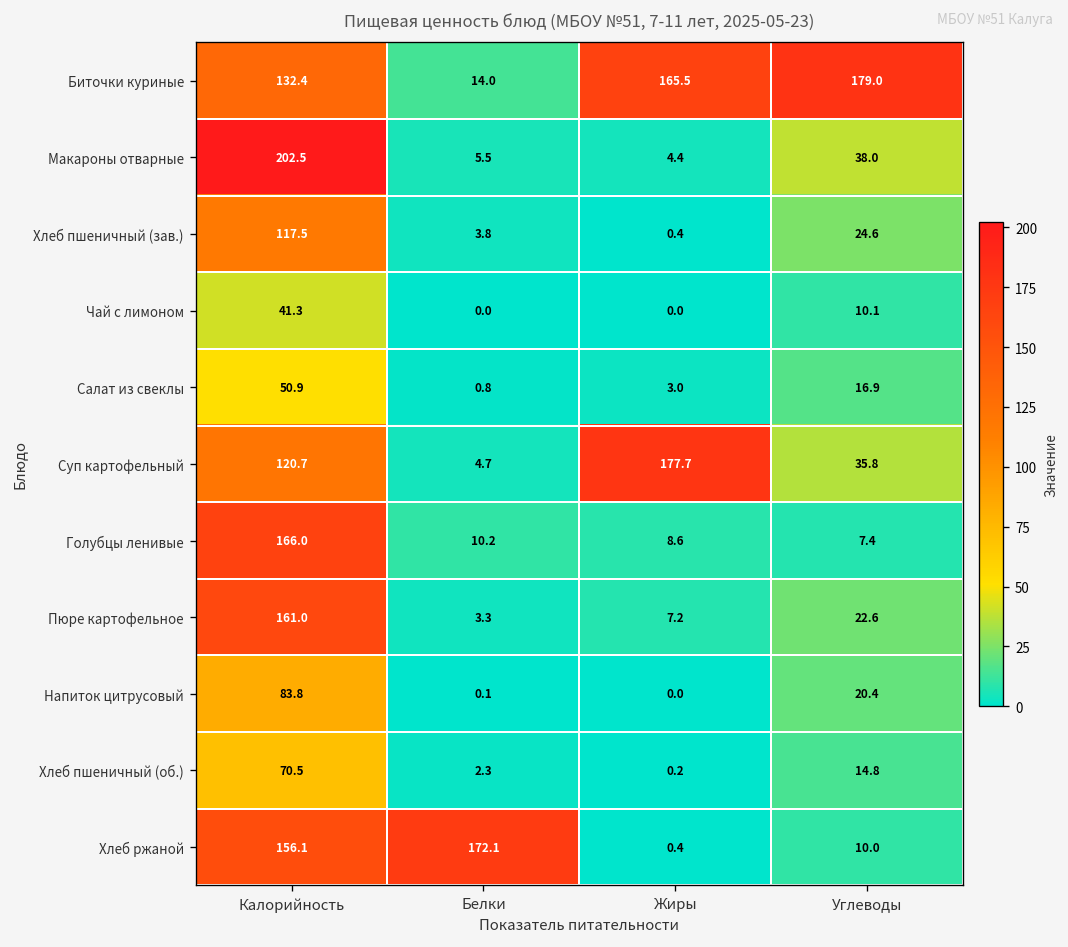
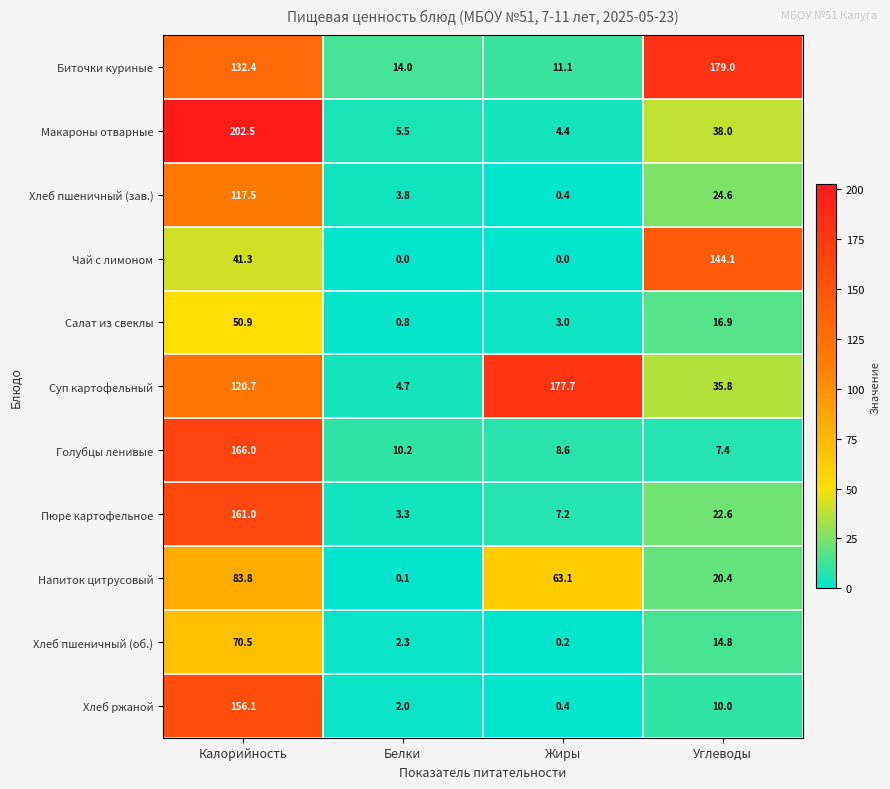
  {
    "Биточки куриные": {
      "Калорийность": 132.4,
      "Белки": 14.0,
-     "Жиры": 165.5,
+     "Жиры": 11.1,
      "Углеводы": 179.0
    },
    "Макароны отварные": {
      "Калорийность": 202.5,
      "Белки": 5.5,
      "Жиры": 4.4,
      "Углеводы": 38.0
    },
    "Хлеб пшеничный (зав.)": {
      "Калорийность": 117.5,
      "Белки": 3.8,
      "Жиры": 0.4,
      "Углеводы": 24.6
    },
    "Чай с лимоном": {
      "Калорийность": 41.3,
      "Белки": 0.0,
      "Жиры": 0.0,
-     "Углеводы": 10.1
+     "Углеводы": 144.1
    },
    "Салат из свеклы": {
      "Калорийность": 50.9,
      "Белки": 0.8,
      "Жиры": 3.0,
      "Углеводы": 16.9
    },
    "Суп картофельный": {
      "Калорийность": 120.7,
      "Белки": 4.7,
      "Жиры": 177.7,
      "Углеводы": 35.8
    },
    "Голубцы ленивые": {
      "Калорийность": 166.0,
      "Белки": 10.2,
      "Жиры": 8.6,
      "Углеводы": 7.4
    },
    "Пюре картофельное": {
      "Калорийность": 161.0,
      "Белки": 3.3,
      "Жиры": 7.2,
      "Углеводы": 22.6
    },
    "Напиток цитрусовый": {
      "Калорийность": 83.8,
      "Белки": 0.1,
-     "Жиры": 0.0,
+     "Жиры": 63.1,
      "Углеводы": 20.4
    },
    "Хлеб пшеничный (об.)": {
      "Калорийность": 70.5,
      "Белки": 2.3,
      "Жиры": 0.2,
      "Углеводы": 14.8
    },
    "Хлеб ржаной": {
      "Калорийность": 156.1,
-     "Белки": 172.1,
+     "Белки": 2.0,
      "Жиры": 0.4,
      "Углеводы": 10.0
    }
  }
